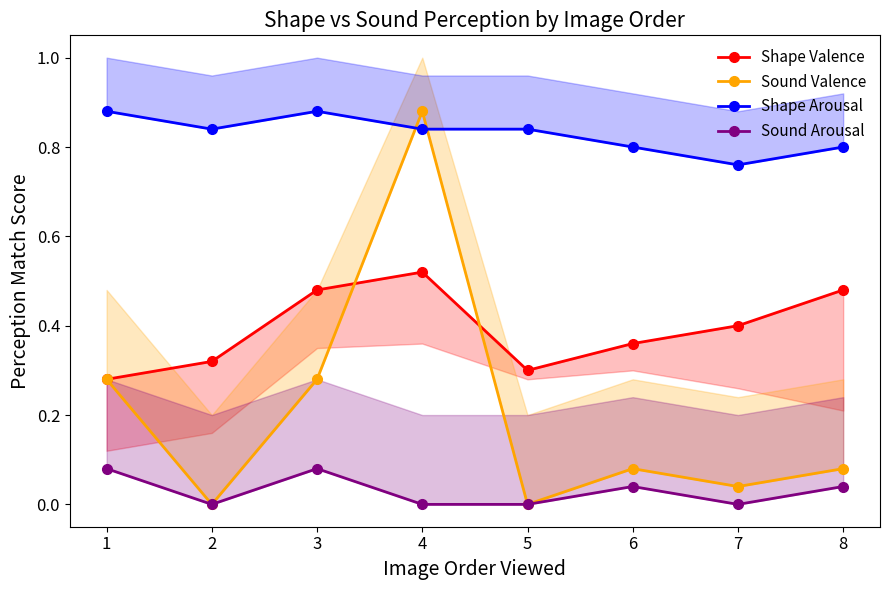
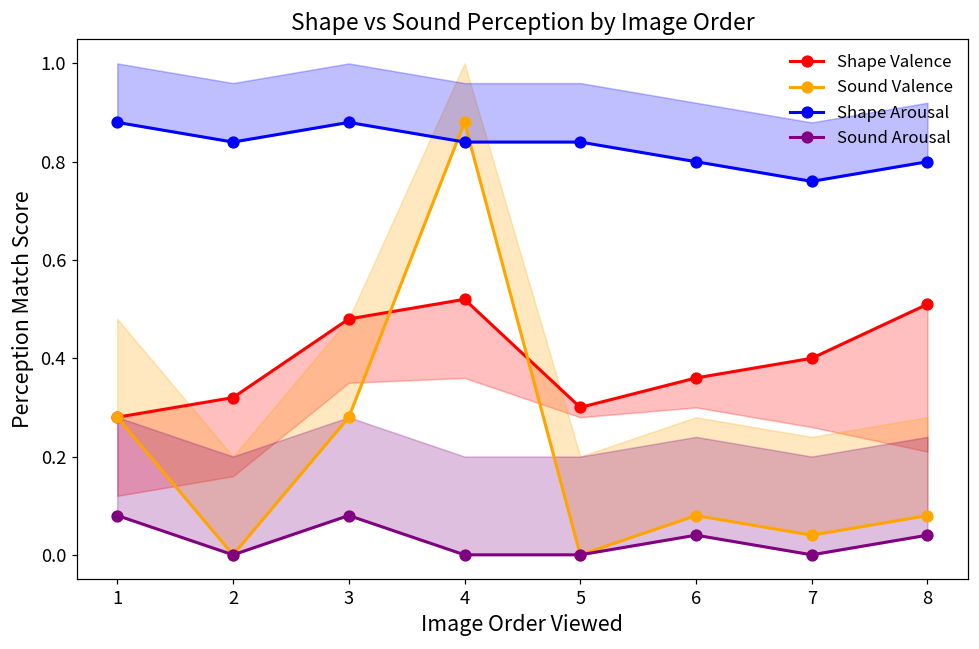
  {
    "Shape Valence": {
      "2": 0.32,
      "4": 0.52,
      "5": 0.30,
      "6": 0.36,
      "7": 0.40,
-     "8": 0.48
+     "8": 0.51
    }
  }
